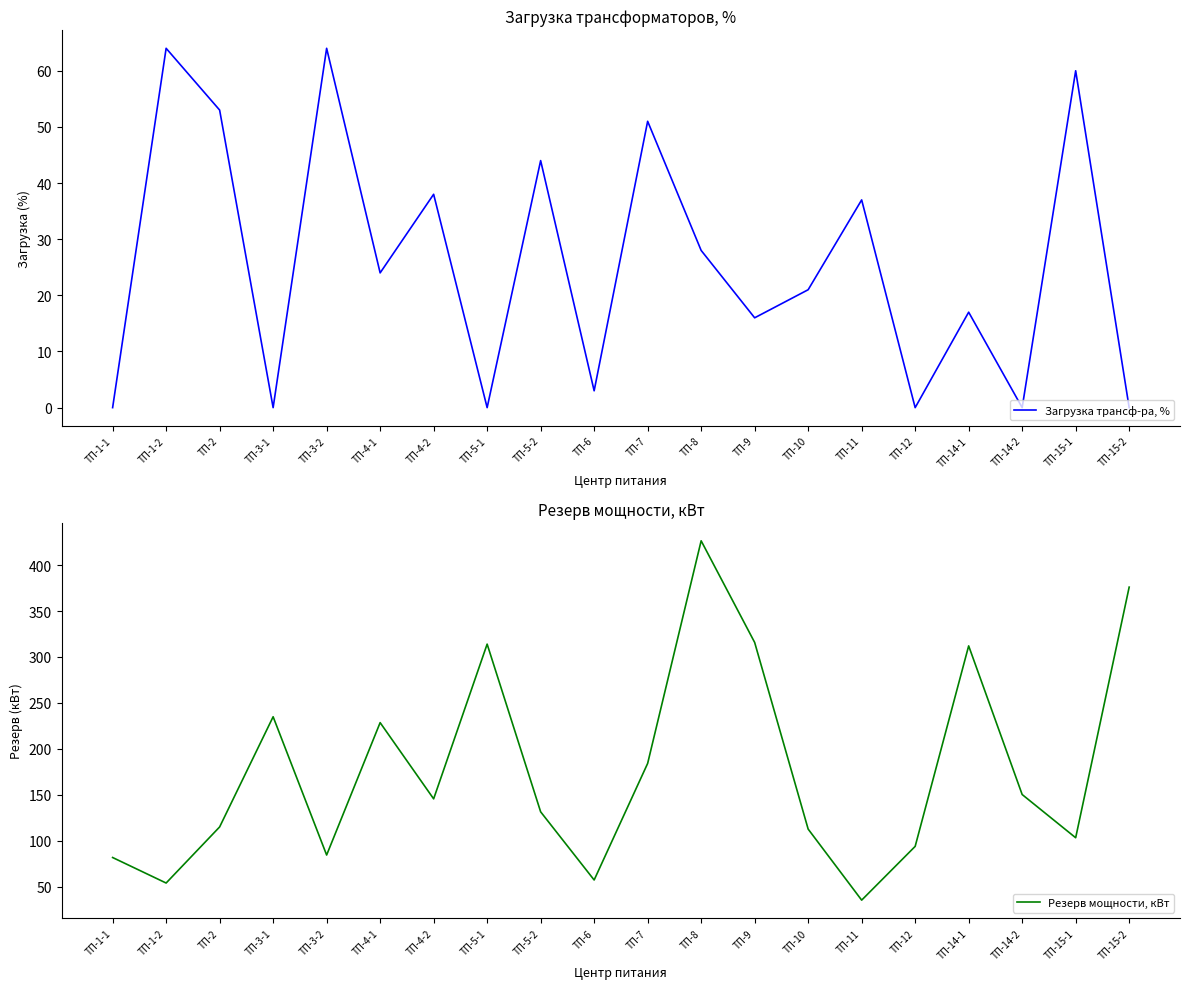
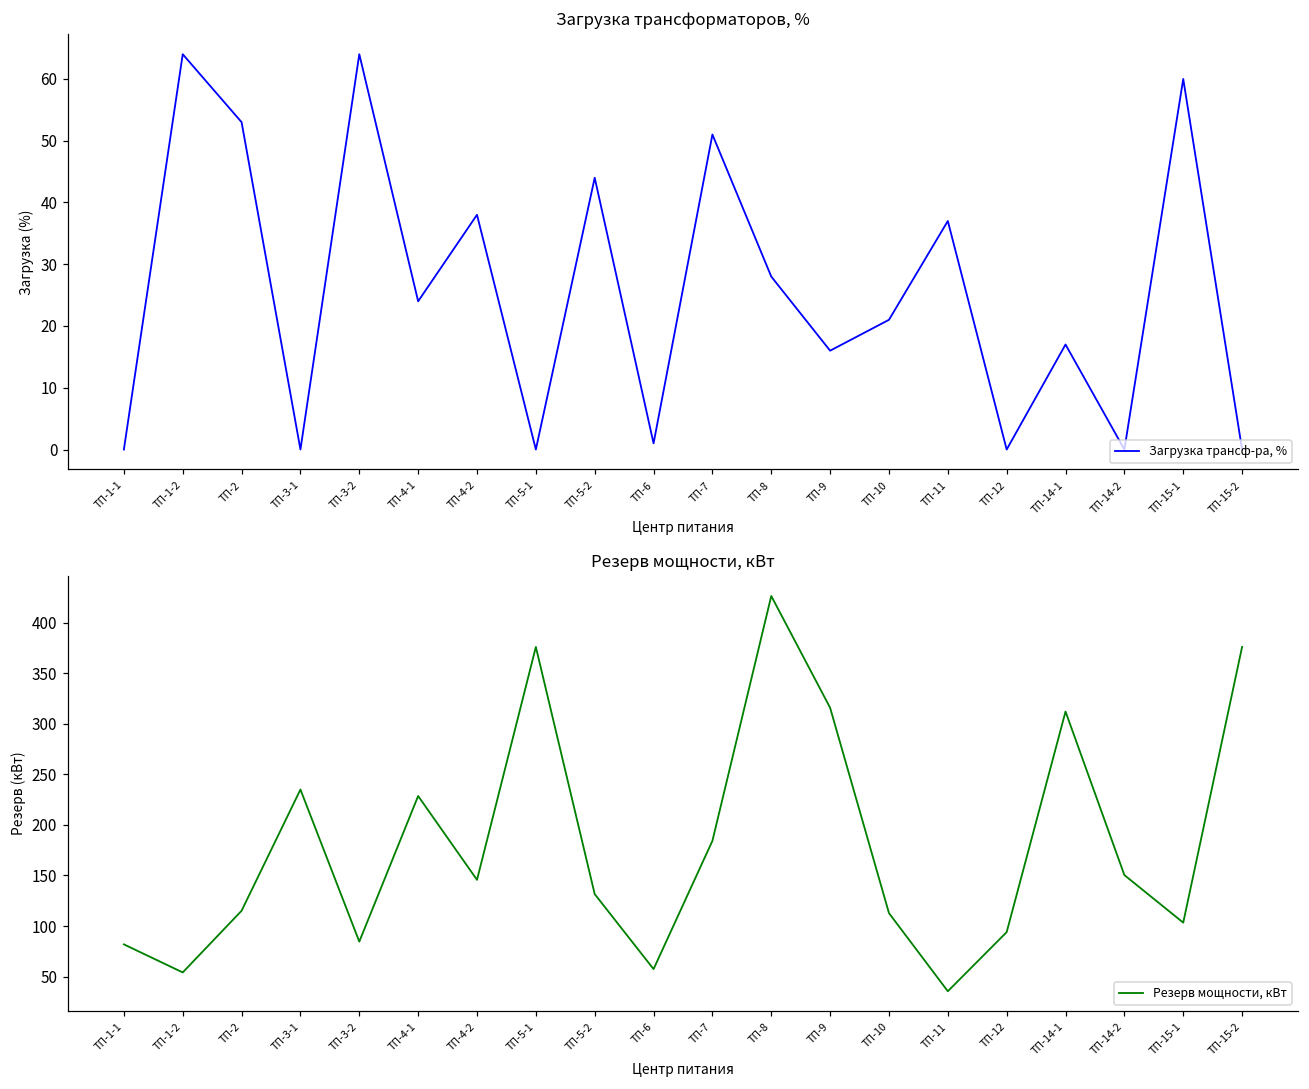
  {
    "Загрузка трансформаторов, %": {
      "ТП-1-1": 0,
      "ТП-1-2": 64,
      "ТП-2": 53,
      "ТП-3-1": 0,
      "ТП-3-2": 64,
      "ТП-4-1": 24,
      "ТП-4-2": 38,
      "ТП-5-1": 0,
      "ТП-5-2": 44,
-     "ТП-6": 3,
+     "ТП-6": 1,
      "ТП-7": 51,
      "ТП-8": 28,
      "ТП-9": 16,
      "ТП-10": 21,
      "ТП-11": 37,
      "ТП-12": 0,
      "ТП-14-1": 17,
      "ТП-15-1": 60
    },
    "Резерв мощности, кВт": {
      "ТП-1-1": 80,
      "ТП-1-2": 50,
      "ТП-2": 120,
      "ТП-3-1": 240,
      "ТП-3-2": 80,
      "ТП-4-1": 230,
      "ТП-4-2": 150,
-     "ТП-5-1": 310,
+     "ТП-5-1": 380,
      "ТП-5-2": 130,
      "ТП-6": 60,
      "ТП-7": 180,
      "ТП-8": 430,
      "ТП-9": 320,
      "ТП-10": 110,
      "ТП-11": 40,
      "ТП-12": 90,
      "ТП-14-1": 310,
      "ТП-14-2": 150,
      "ТП-15-1": 100,
      "ТП-15-2": 380
    }
  }
